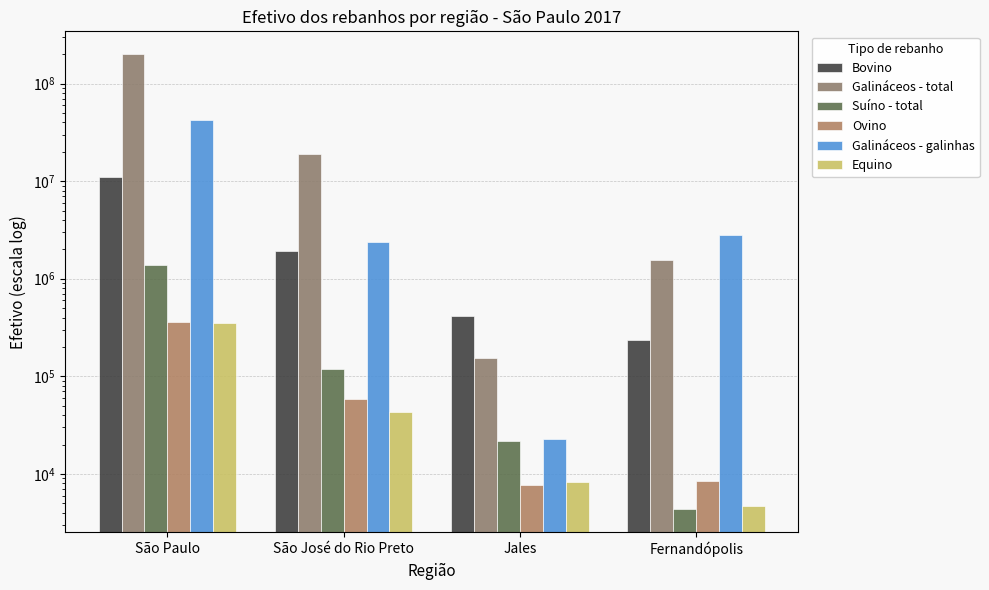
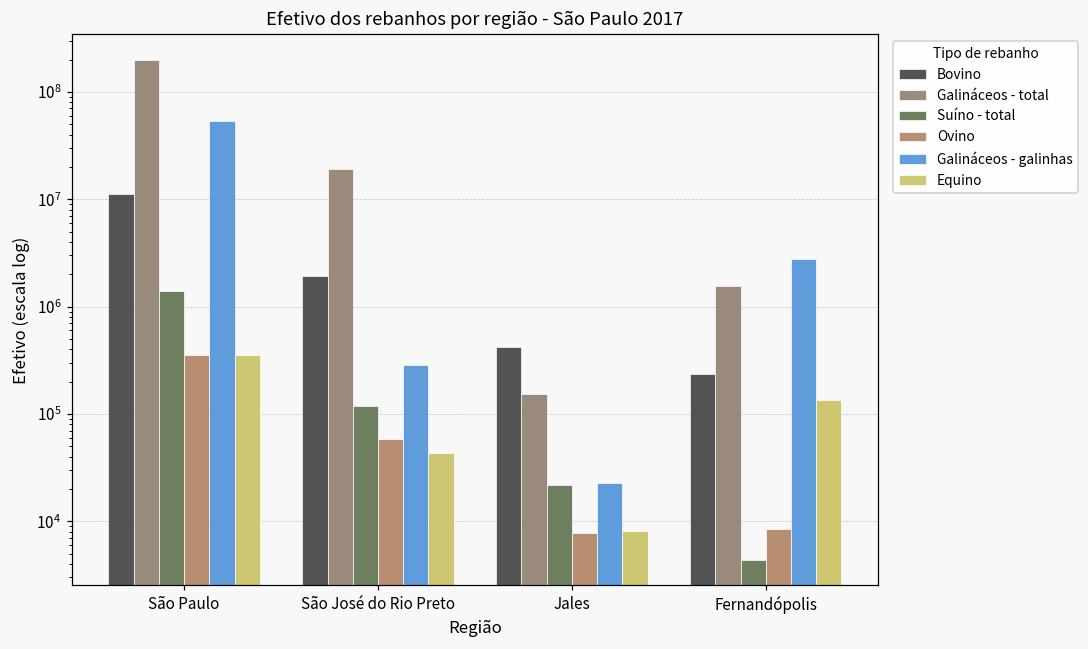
  {
    "Galináceos - galinhas": {
-     "São Paulo": 42000000,
-     "São José do Rio Preto": 2400000,
+     "São Paulo": 50000000,
+     "São José do Rio Preto": 280000,
      "Jales": 23000,
      "Fernandópolis": 2800000
    },
    "Equino": {
      "São Paulo": 360000,
      "São José do Rio Preto": 40000,
      "Jales": 8000,
-     "Fernandópolis": 5000
+     "Fernandópolis": 140000
    }
  }
